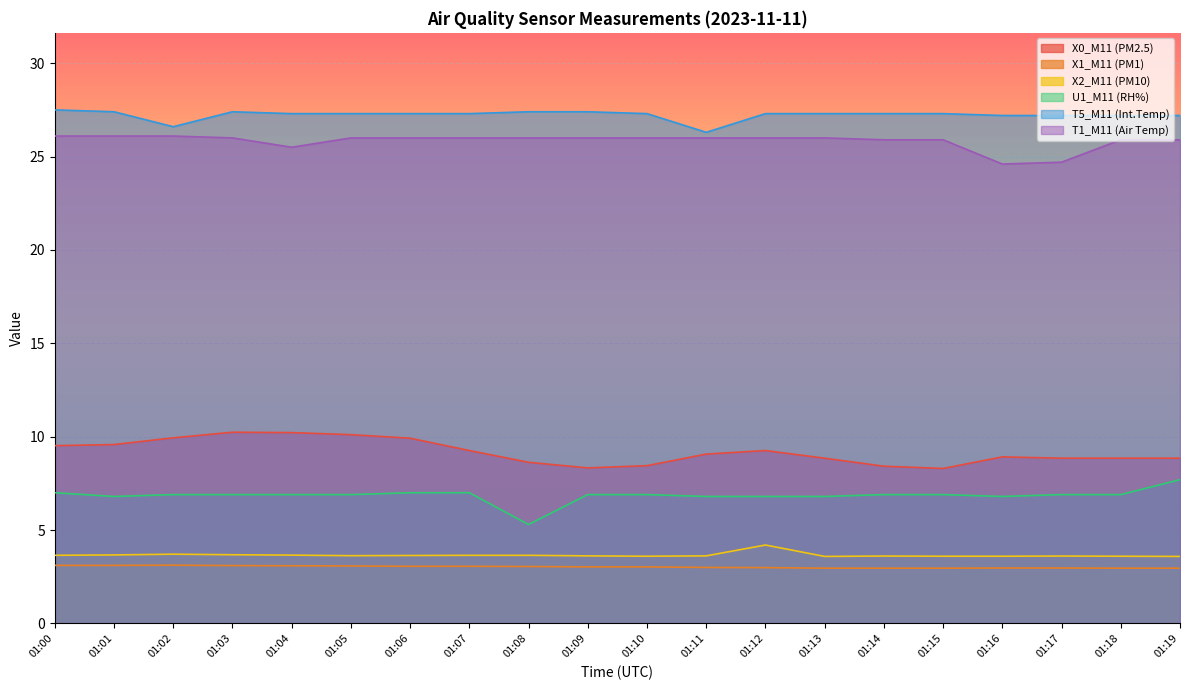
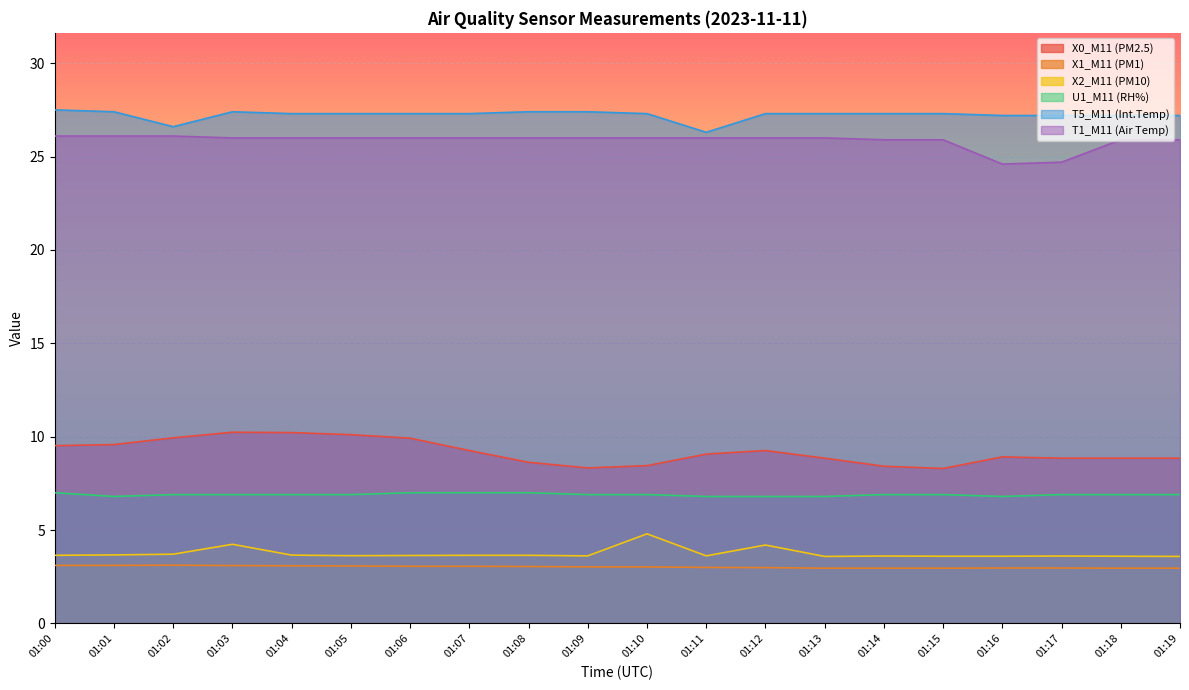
  {
    "X2_M11 (PM10)": {
      "01:00": 3.7,
      "01:01": 3.7,
      "01:02": 3.7,
-     "01:03": 3.7,
+     "01:03": 4.2,
      "01:04": 3.7,
      "01:05": 3.6,
      "01:06": 3.6,
      "01:07": 3.7,
      "01:08": 3.7,
      "01:09": 3.6,
-     "01:10": 3.6,
+     "01:10": 4.8,
      "01:11": 3.6,
      "01:12": 4.2,
      "01:13": 3.6,
      "01:14": 3.6,
      "01:15": 3.6,
      "01:16": 3.6,
      "01:17": 3.6,
      "01:18": 3.6,
      "01:19": 3.6
    },
    "U1_M11 (RH%)": {
      "01:00": 7.0,
      "01:01": 6.8,
      "01:02": 6.9,
      "01:03": 6.9,
      "01:04": 6.9,
      "01:05": 6.9,
      "01:06": 7.0,
      "01:07": 7.0,
-     "01:08": 5.3,
+     "01:08": 7.0,
      "01:09": 6.9,
      "01:10": 6.9,
      "01:11": 6.8,
      "01:12": 6.8,
      "01:13": 6.8,
      "01:14": 6.9,
      "01:15": 6.9,
      "01:16": 6.8,
      "01:17": 6.9,
      "01:18": 6.9,
-     "01:19": 7.7
+     "01:19": 6.9
    },
    "T5_M11 (Int.Temp)": {
      "01:00": 27.5,
      "01:01": 27.4,
      "01:02": 26.6,
      "01:03": 27.4,
      "01:04": 27.3,
      "01:05": 27.3,
      "01:06": 27.3,
      "01:07": 27.3,
      "01:08": 27.4,
      "01:09": 27.4,
      "01:10": 27.3,
      "01:11": 26.3,
      "01:12": 27.3,
      "01:13": 27.3,
      "01:14": 27.3,
      "01:15": 27.3,
      "01:16": 27.2,
      "01:19": 27.2
    },
    "T1_M11 (Air Temp)": {
      "01:00": 26.1,
      "01:01": 26.1,
      "01:02": 26.1,
      "01:03": 26.0,
-     "01:04": 25.5,
+     "01:04": 26.0,
      "01:05": 26.0,
      "01:06": 26.0,
      "01:07": 26.0,
      "01:08": 26.0,
      "01:09": 26.0,
      "01:10": 26.0,
      "01:11": 26.0,
      "01:12": 26.0,
      "01:13": 26.0,
      "01:14": 25.9,
      "01:15": 25.9,
      "01:16": 24.6,
      "01:17": 24.7,
      "01:19": 25.9
    }
  }
